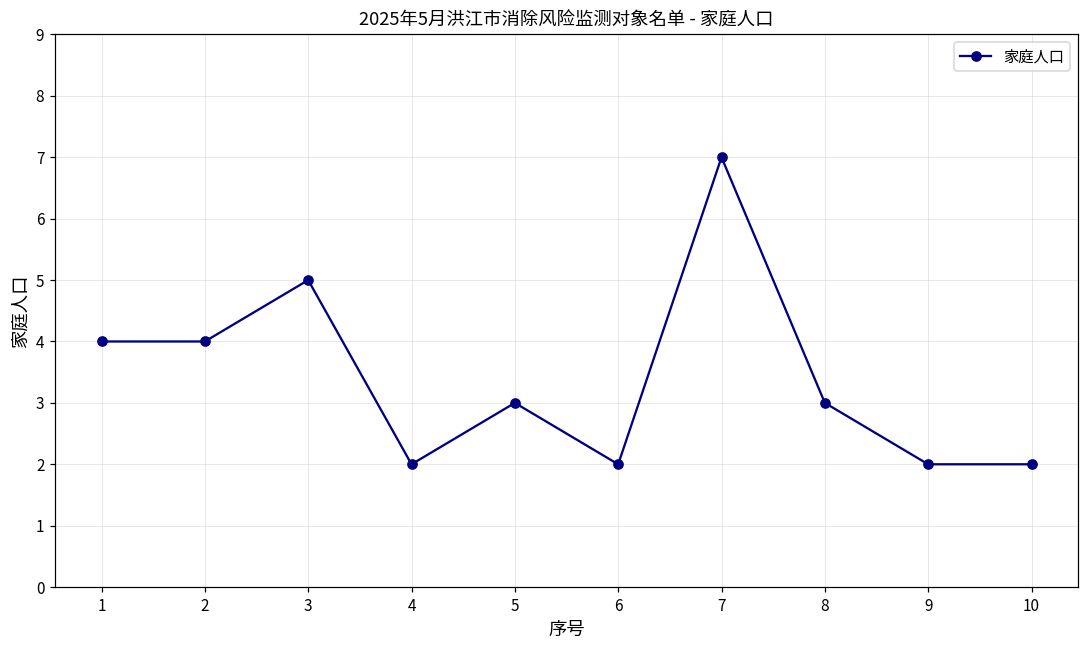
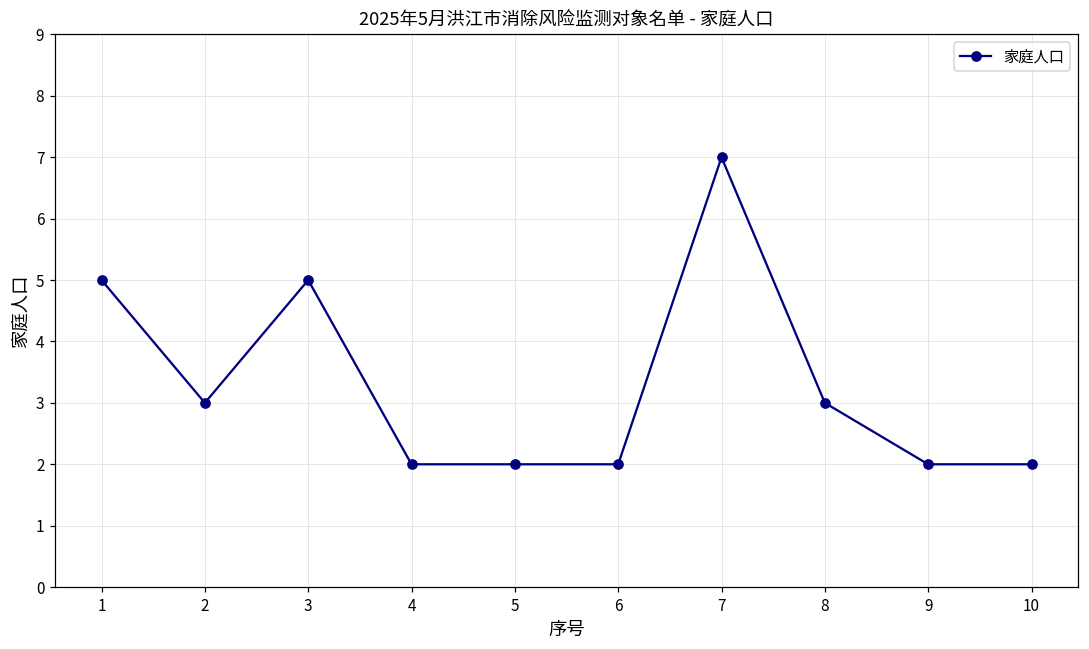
  {
-   "1": 4,
-   "2": 4,
+   "1": 5,
+   "2": 3,
    "3": 5,
    "4": 2,
-   "5": 3,
+   "5": 2,
    "6": 2,
    "7": 7,
    "8": 3,
    "9": 2,
    "10": 2
  }
